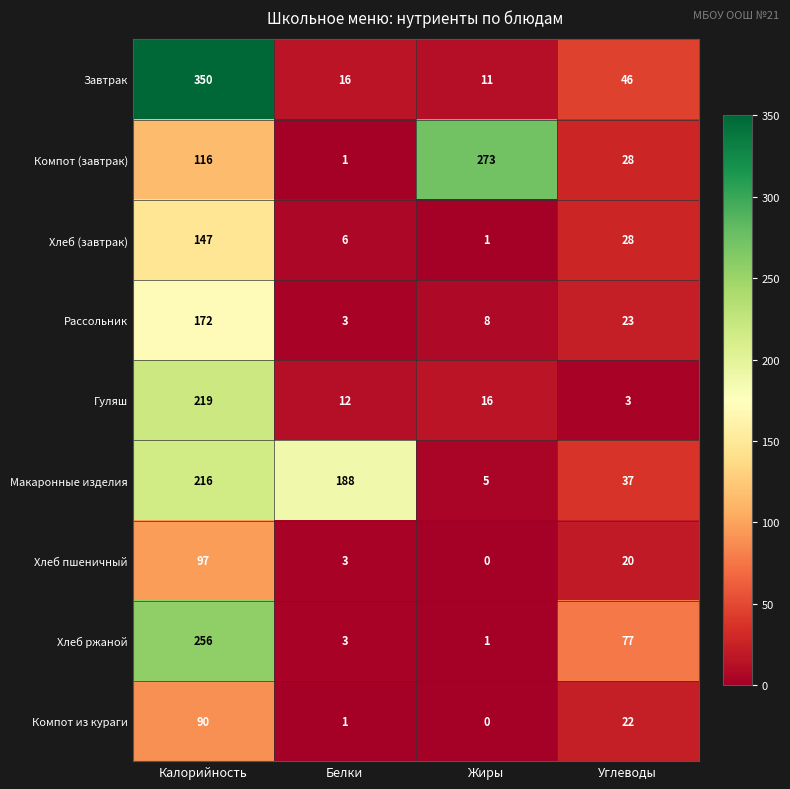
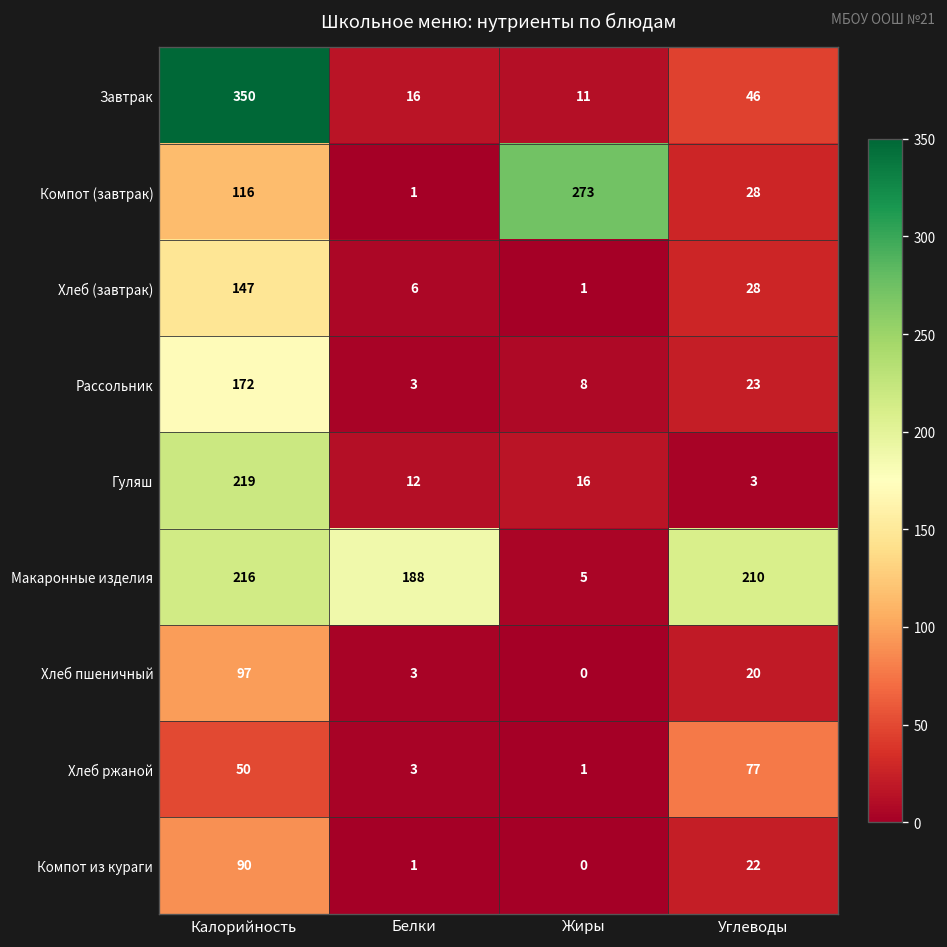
  {
    "Завтрак": {
      "Калорийность": 350,
      "Белки": 16,
      "Жиры": 11,
      "Углеводы": 46
    },
    "Компот (завтрак)": {
      "Калорийность": 116,
      "Белки": 1,
      "Жиры": 273,
      "Углеводы": 28
    },
    "Хлеб (завтрак)": {
      "Калорийность": 147,
      "Белки": 6,
      "Жиры": 1,
      "Углеводы": 28
    },
    "Рассольник": {
      "Калорийность": 172,
      "Белки": 3,
      "Жиры": 8,
      "Углеводы": 23
    },
    "Гуляш": {
      "Калорийность": 219,
      "Белки": 12,
      "Жиры": 16,
      "Углеводы": 3
    },
    "Макаронные изделия": {
      "Калорийность": 216,
      "Белки": 188,
      "Жиры": 5,
-     "Углеводы": 37
+     "Углеводы": 210
    },
    "Хлеб пшеничный": {
      "Калорийность": 97,
      "Белки": 3,
      "Жиры": 0,
      "Углеводы": 20
    },
    "Хлеб ржаной": {
-     "Калорийность": 256,
+     "Калорийность": 50,
      "Белки": 3,
      "Жиры": 1,
      "Углеводы": 77
    },
    "Компот из кураги": {
      "Калорийность": 90,
      "Белки": 1,
      "Жиры": 0,
      "Углеводы": 22
    }
  }
